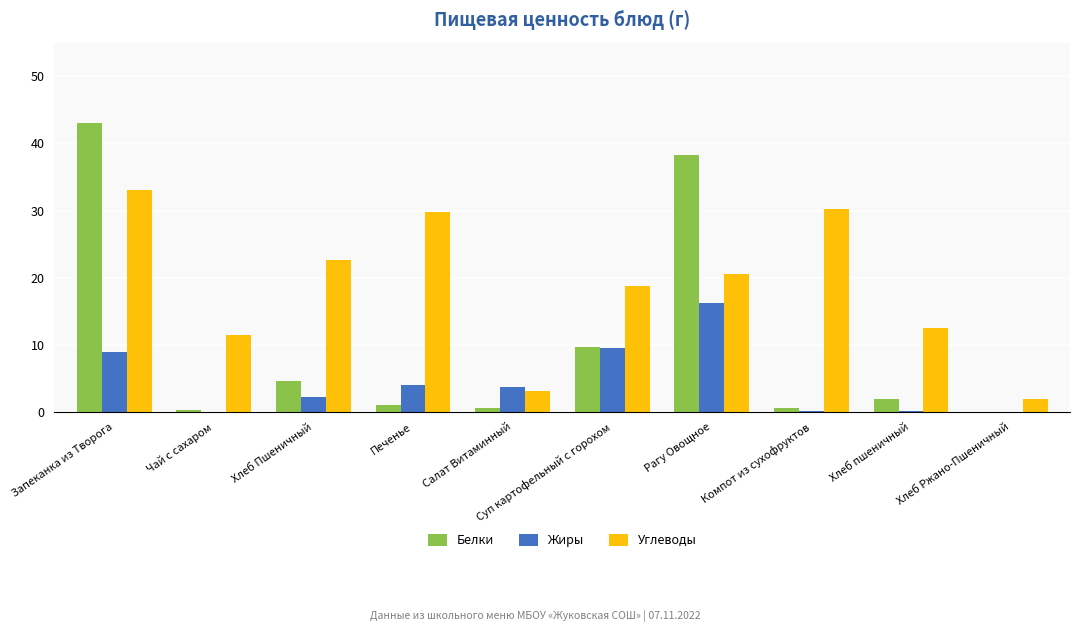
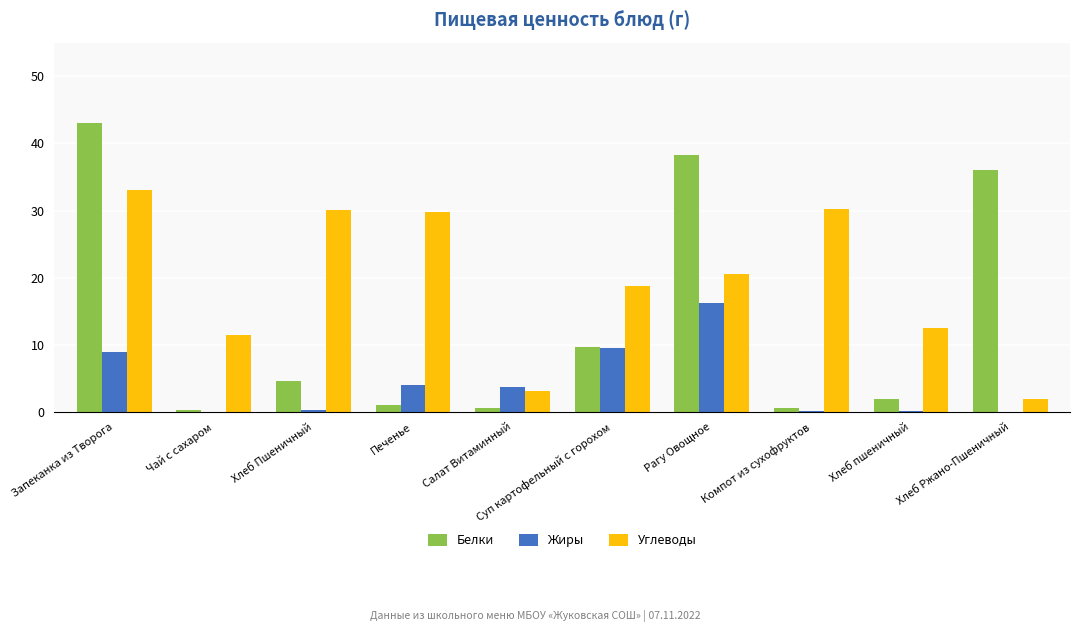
  {
    "Белки": {
      "Запеканка из Творога": 43,
      "Хлеб Пшеничный": 5,
      "Печенье": 1,
      "Салат Витаминный": 1,
      "Суп картофельный с горохом": 10,
      "Рагу Овощное": 38,
      "Компот из сухофруктов": 1,
      "Хлеб пшеничный": 2,
-     "Хлеб Ржано-Пшеничный": 0
+     "Хлеб Ржано-Пшеничный": 36
    },
    "Жиры": {
      "Запеканка из Творога": 9,
      "Чай с сахаром": 0,
-     "Хлеб Пшеничный": 2,
+     "Хлеб Пшеничный": 0,
      "Печенье": 4,
      "Салат Витаминный": 4,
      "Суп картофельный с горохом": 10,
      "Рагу Овощное": 16,
      "Хлеб Ржано-Пшеничный": 0
    },
    "Углеводы": {
      "Запеканка из Творога": 33,
      "Чай с сахаром": 12,
-     "Хлеб Пшеничный": 23,
+     "Хлеб Пшеничный": 30,
      "Печенье": 30,
      "Салат Витаминный": 3,
      "Суп картофельный с горохом": 19,
      "Рагу Овощное": 21,
      "Компот из сухофруктов": 30,
      "Хлеб пшеничный": 13,
      "Хлеб Ржано-Пшеничный": 2
    }
  }
